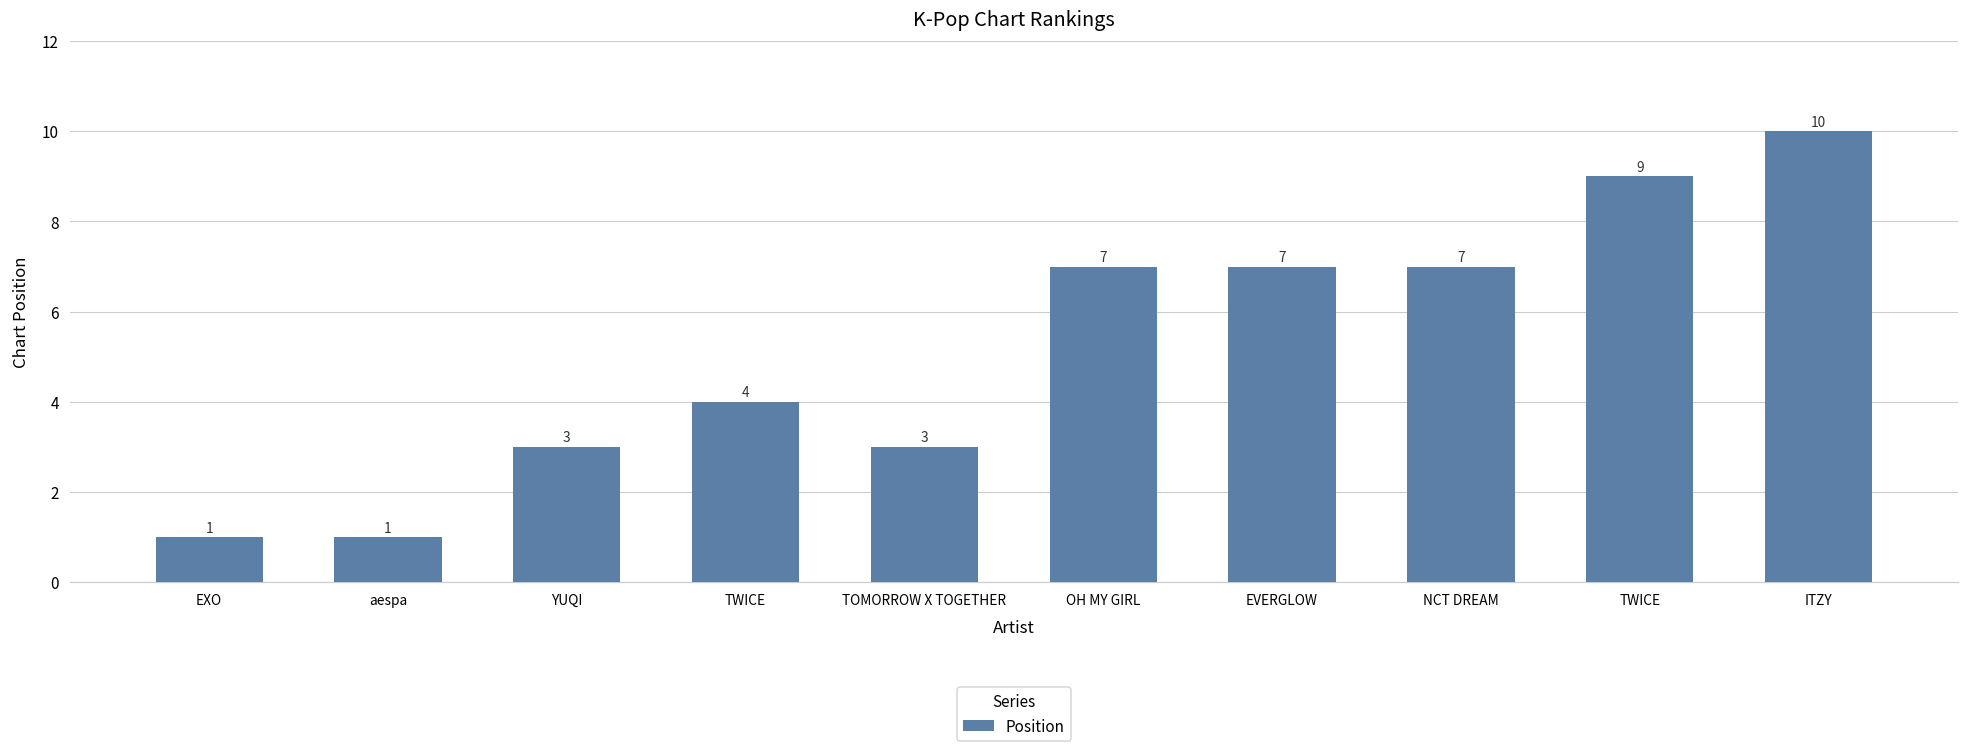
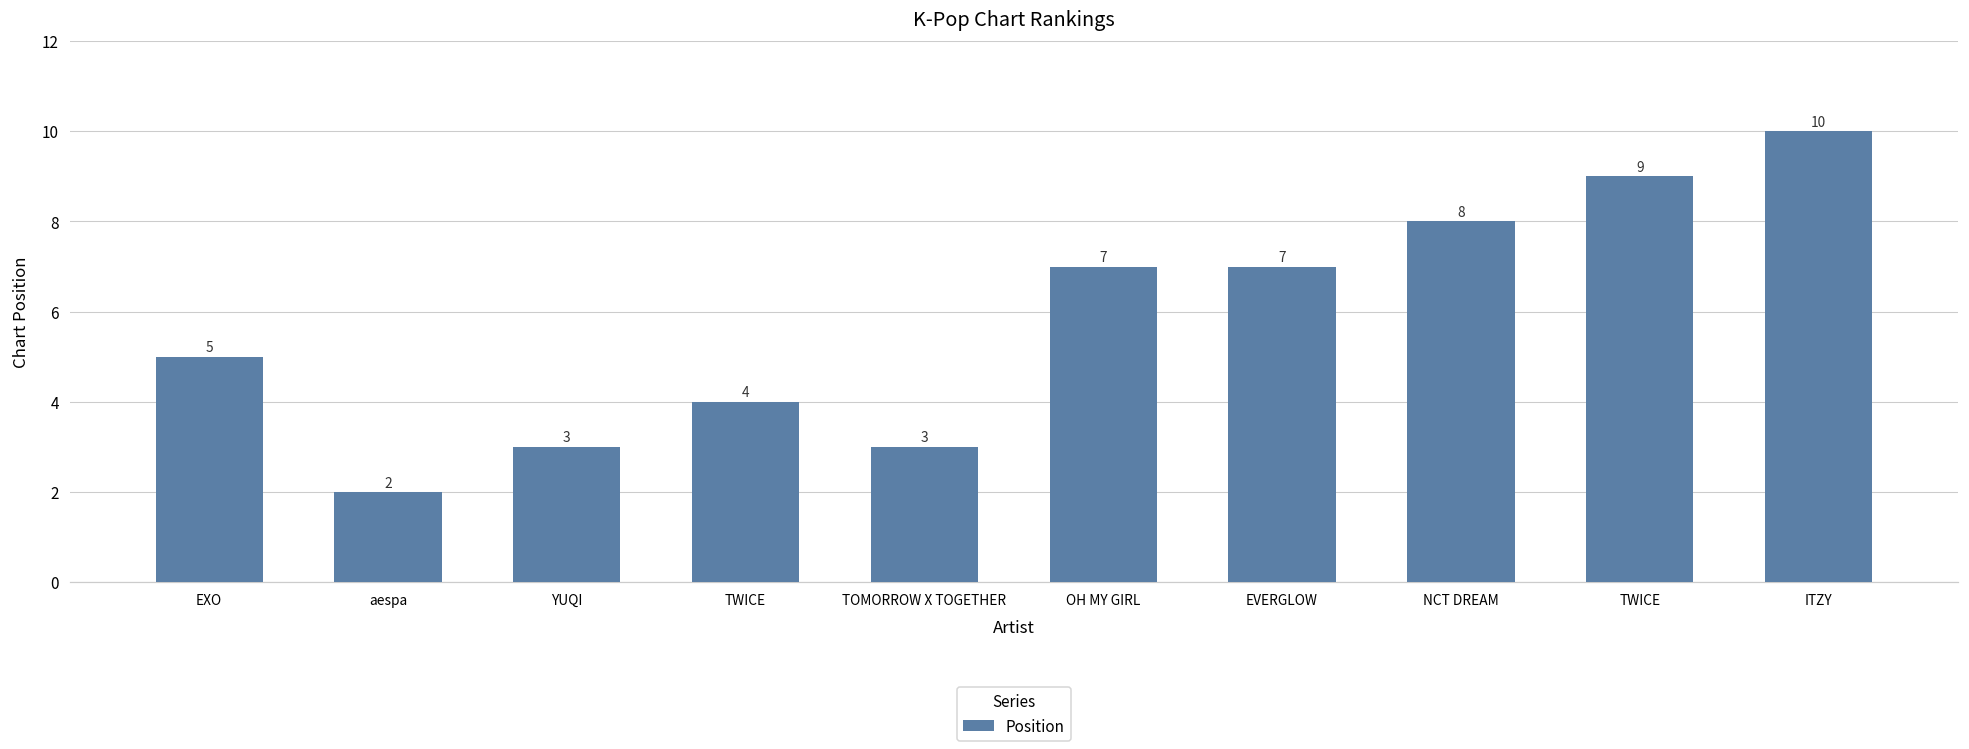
  {
-   "EXO": 1,
-   "aespa": 1,
+   "EXO": 5,
+   "aespa": 2,
    "YUQI": 3,
    "TOMORROW X TOGETHER": 3,
    "OH MY GIRL": 7,
    "EVERGLOW": 7,
-   "NCT DREAM": 7,
+   "NCT DREAM": 8,
    "ITZY": 10
  }
